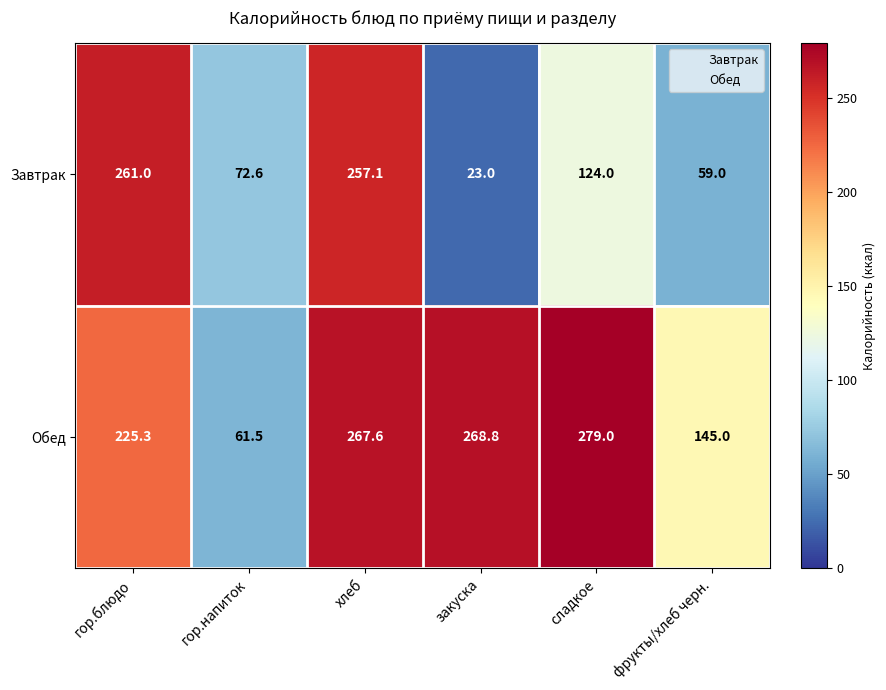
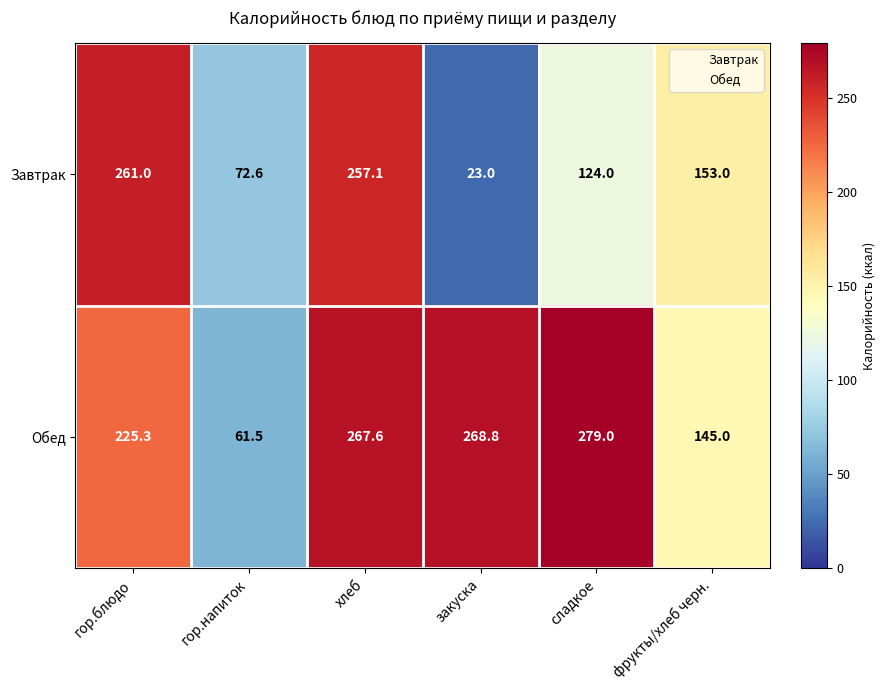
  {
    "Завтрак": {
      "гор.блюдо": 261.0,
      "гор.напиток": 72.6,
      "хлеб": 257.1,
      "закуска": 23.0,
      "сладкое": 124.0,
-     "фрукты/хлеб черн.": 59.0
+     "фрукты/хлеб черн.": 153.0
    },
    "Обед": {
      "гор.блюдо": 225.3,
      "гор.напиток": 61.5,
      "хлеб": 267.6,
      "закуска": 268.8,
      "сладкое": 279.0,
      "фрукты/хлеб черн.": 145.0
    }
  }
